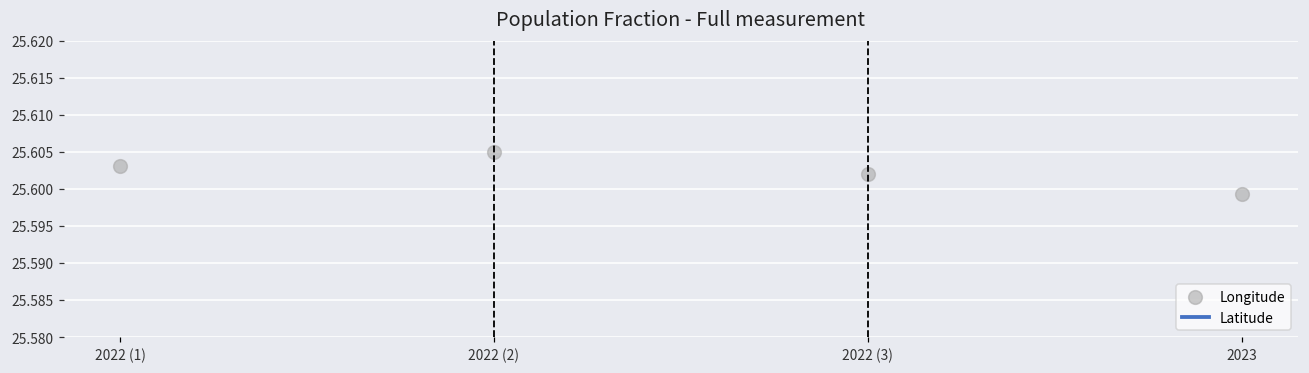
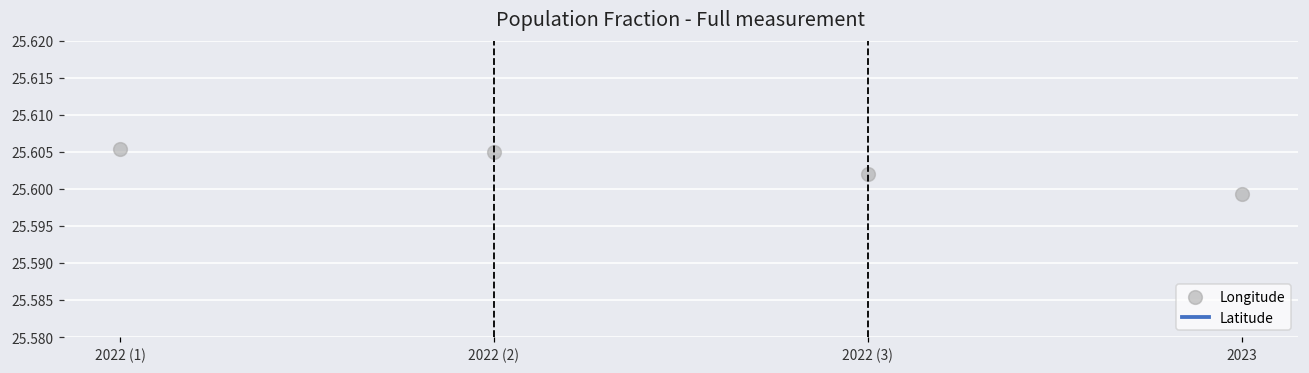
  {
    "Longitude": {
-     "2022 (1)": 25.603
+     "2022 (1)": 25.605
    }
  }
